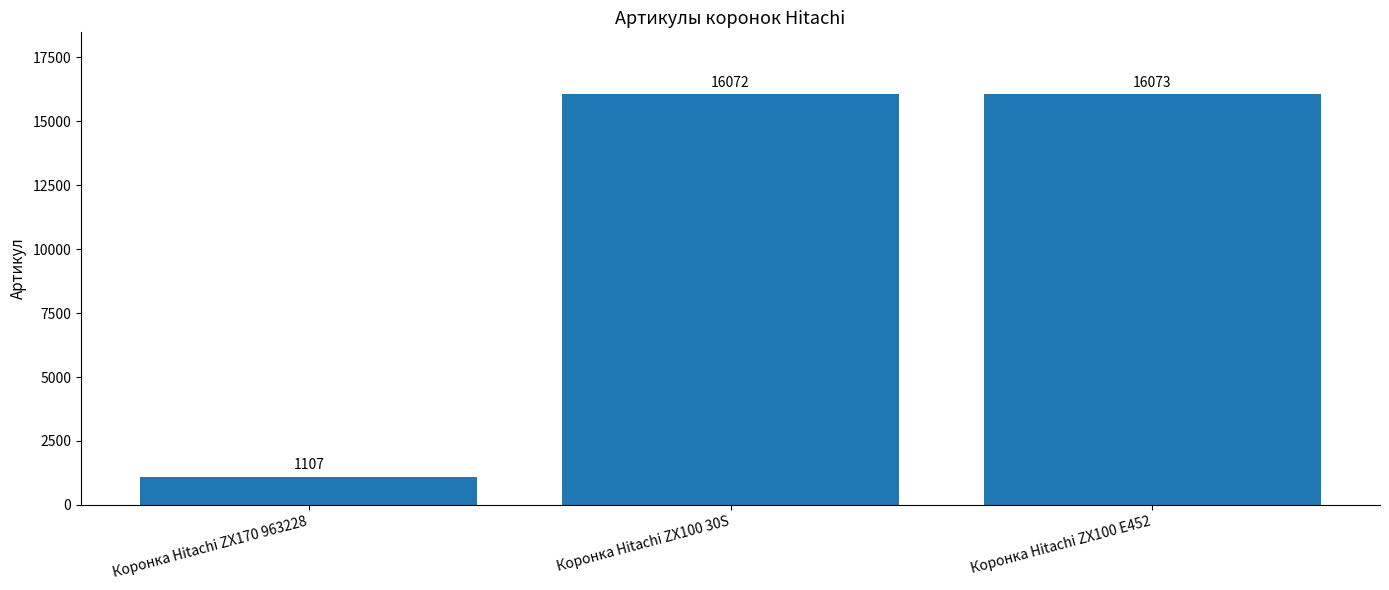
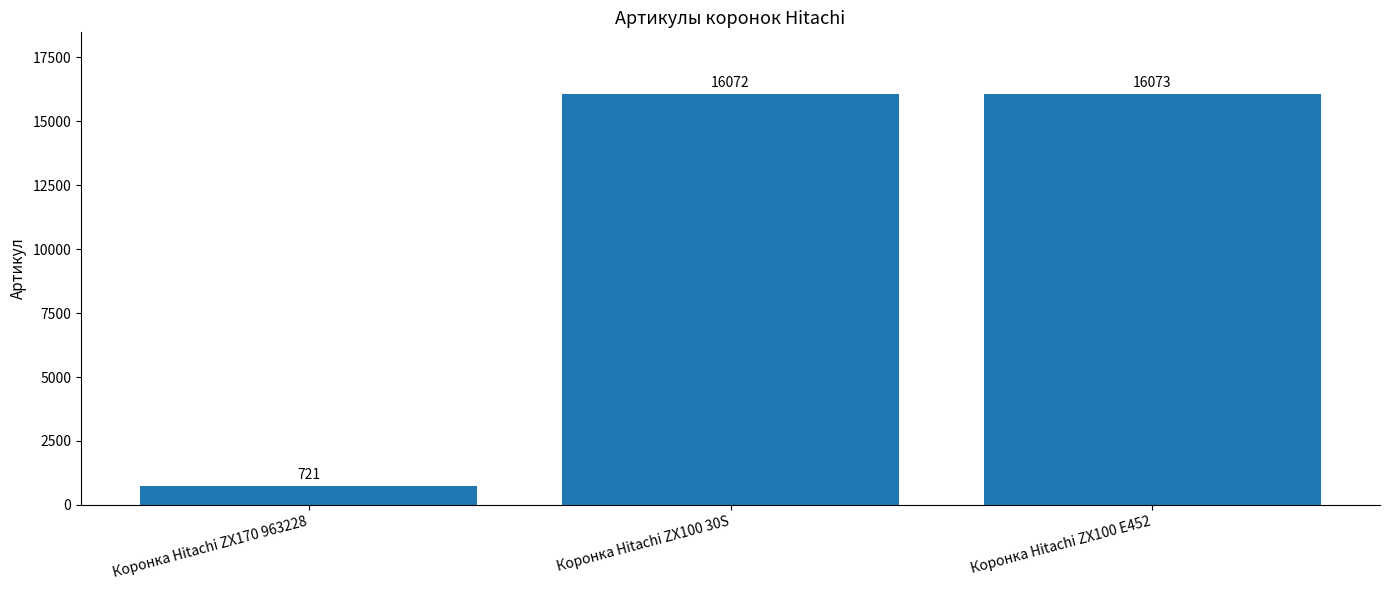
  {
-   "Коронка Hitachi ZX170 963228": 1107,
+   "Коронка Hitachi ZX170 963228": 721,
    "Коронка Hitachi ZX100 30S": 16072,
    "Коронка Hitachi ZX100 E452": 16073
  }
